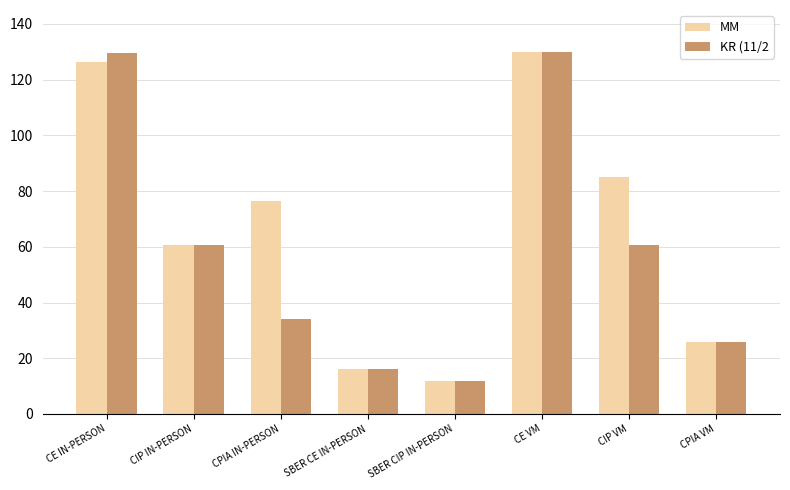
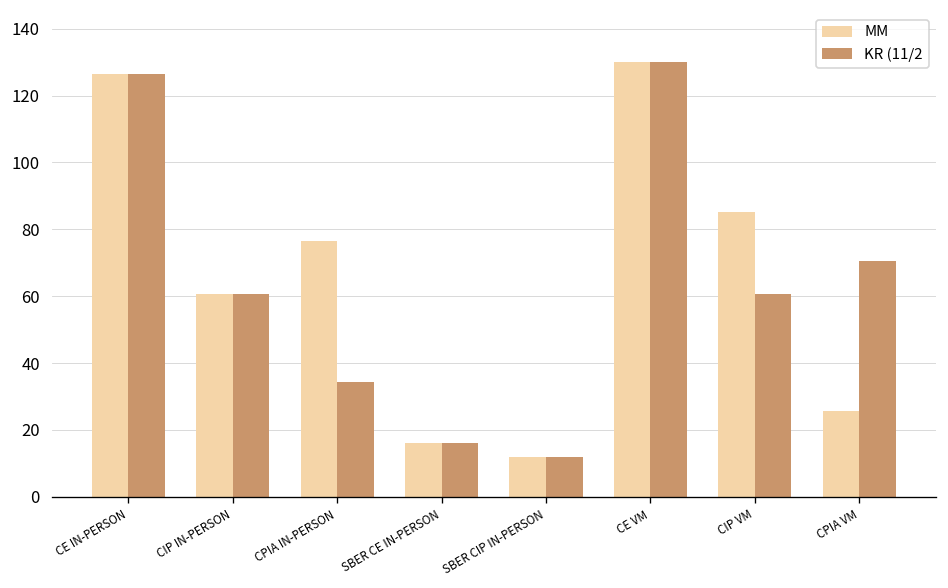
  {
    "MM": {
      "CE IN-PERSON": 127,
      "CIP IN-PERSON": 61,
      "CPIA IN-PERSON": 76,
      "SBER CE IN-PERSON": 16,
      "SBER CIP IN-PERSON": 12,
      "CE VM": 130,
      "CIP VM": 85,
      "CPIA VM": 26
    },
    "KR (11/2": {
-     "CE IN-PERSON": 130,
+     "CE IN-PERSON": 127,
      "CIP IN-PERSON": 61,
      "CPIA IN-PERSON": 34,
      "SBER CE IN-PERSON": 16,
      "SBER CIP IN-PERSON": 12,
      "CE VM": 130,
      "CIP VM": 61,
-     "CPIA VM": 26
+     "CPIA VM": 70
    }
  }
